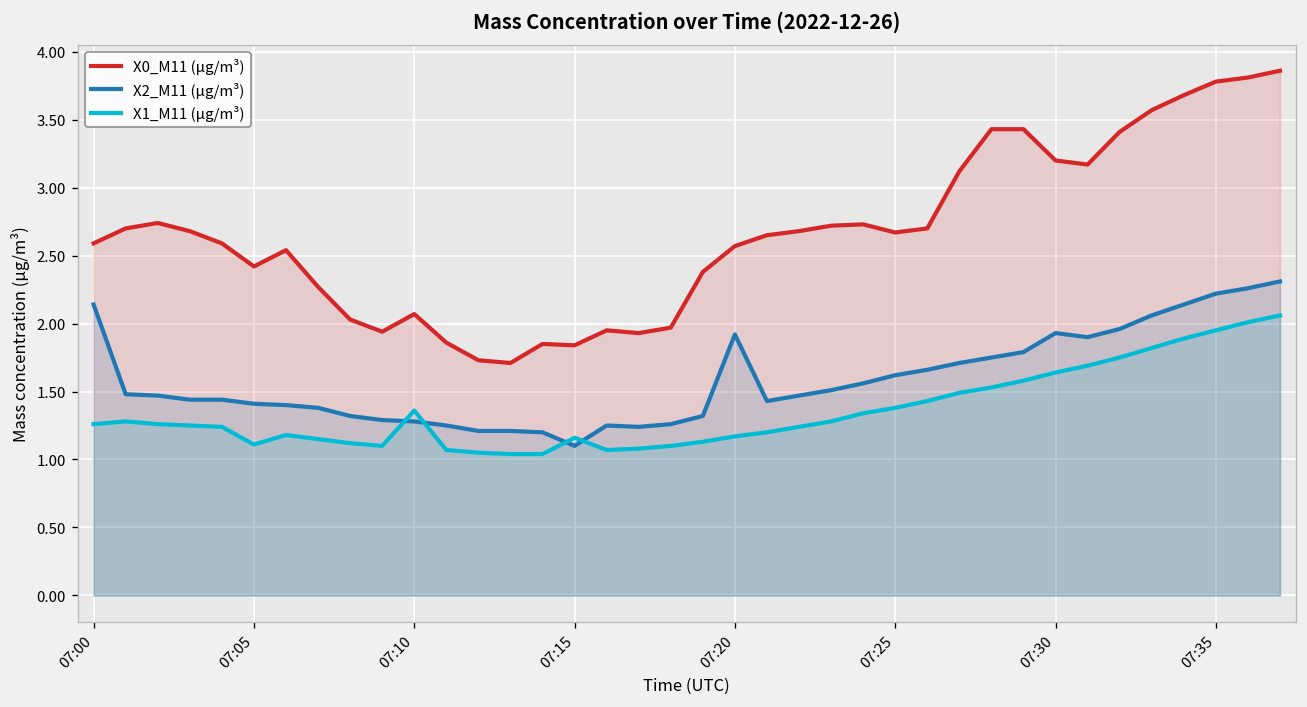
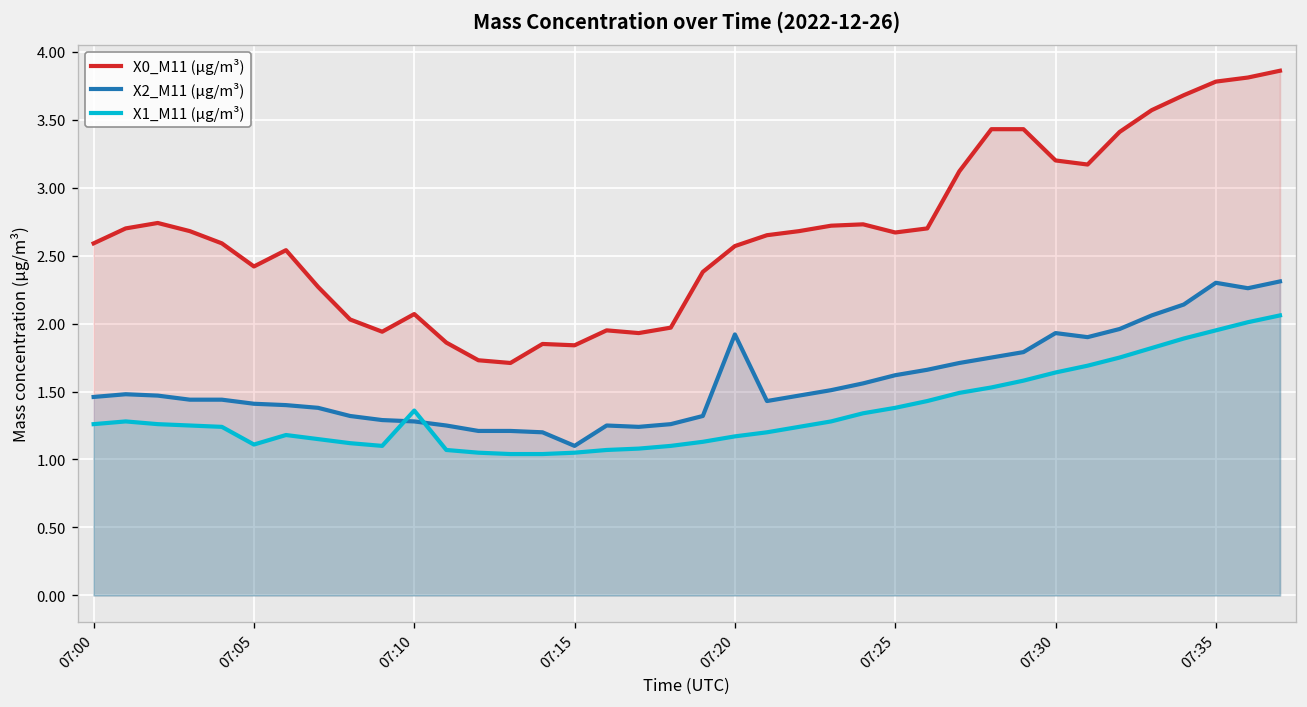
  {
    "X0_M11 (μg/m³)": {
      "07:00": 2.59,
      "07:05": 2.42,
      "07:10": 2.07,
      "07:15": 1.84,
      "07:20": 2.57,
      "07:25": 2.67,
      "07:30": 3.20,
      "07:35": 3.78
    },
    "X2_M11 (μg/m³)": {
-     "07:00": 2.14,
+     "07:00": 1.46,
      "07:05": 1.41,
      "07:10": 1.28,
      "07:15": 1.10,
      "07:20": 1.92,
      "07:25": 1.62,
      "07:30": 1.93,
-     "07:35": 2.22
+     "07:35": 2.30
    },
    "X1_M11 (μg/m³)": {
      "07:00": 1.26,
      "07:05": 1.11,
      "07:10": 1.36,
-     "07:15": 1.16,
+     "07:15": 1.05,
      "07:20": 1.17,
      "07:25": 1.38,
      "07:30": 1.64,
      "07:35": 1.95
    }
  }
